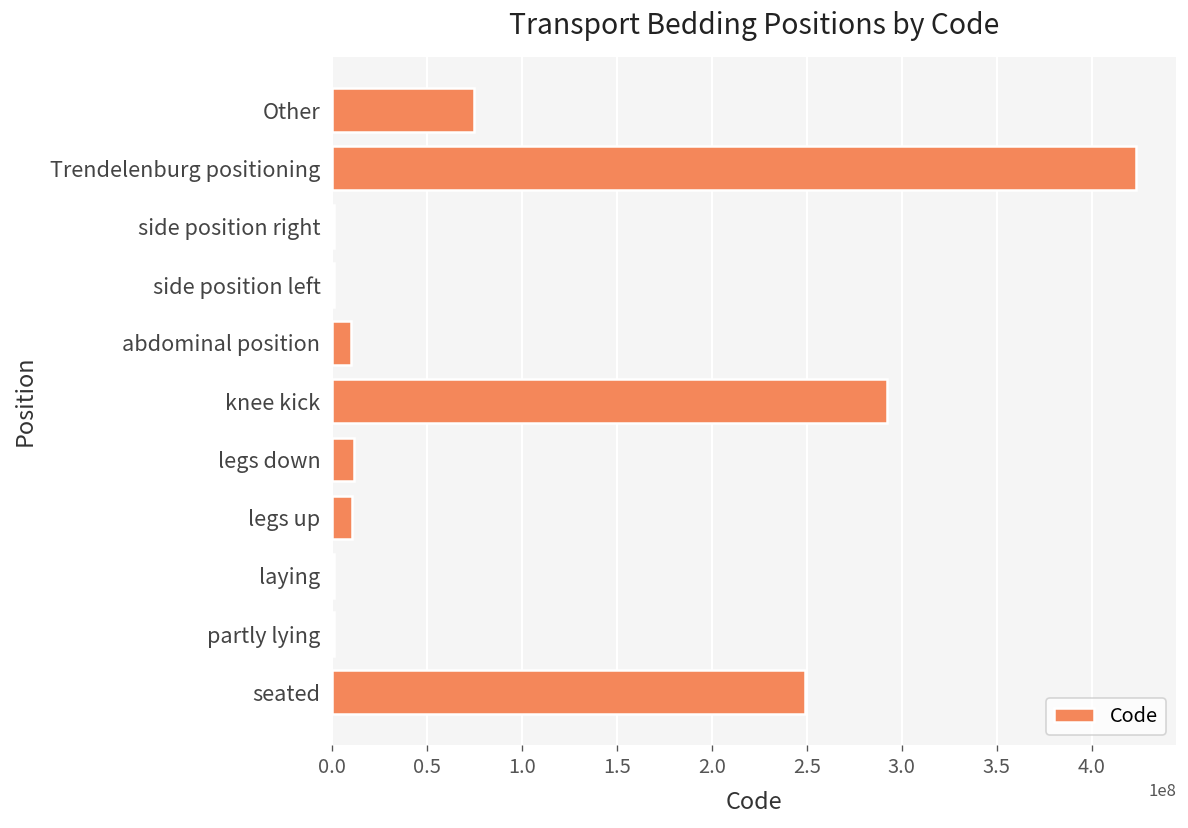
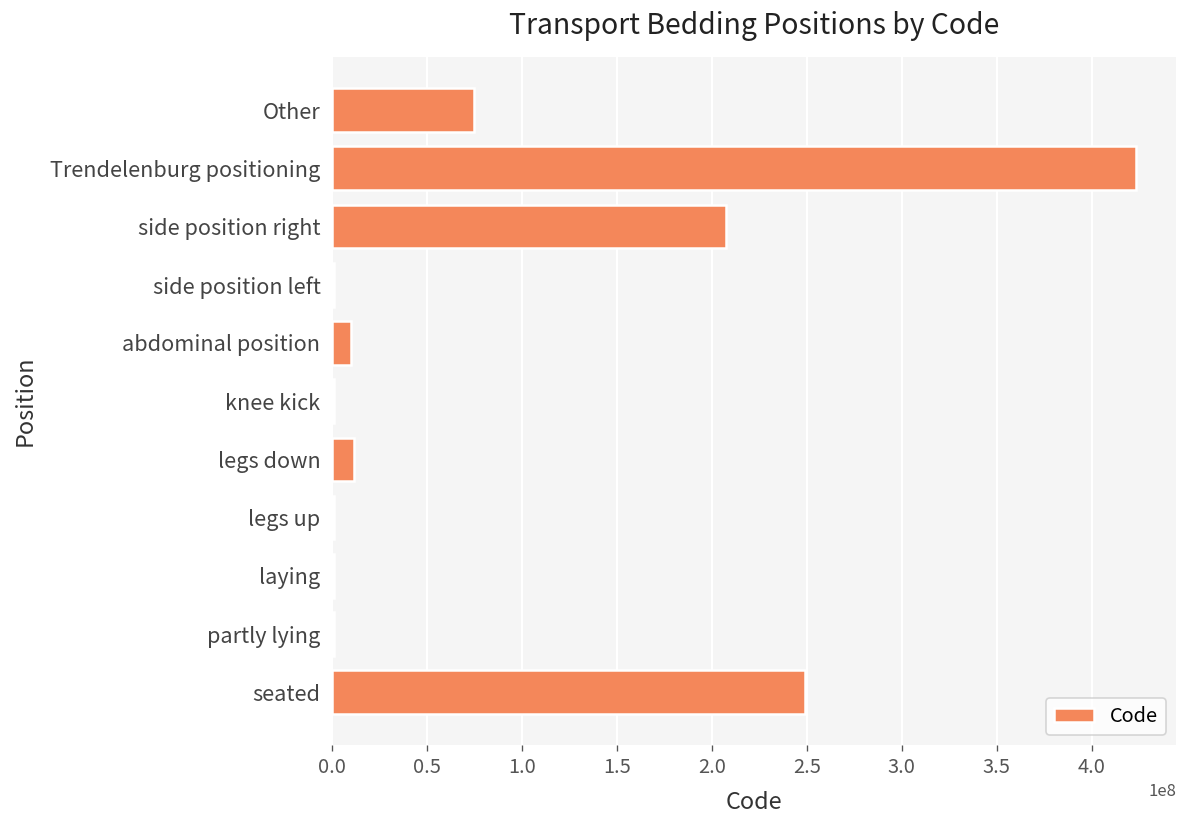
  {
    "Other": 75000000,
    "Trendelenburg positioning": 423000000,
-   "side position right": 1000000,
+   "side position right": 208000000,
    "abdominal position": 10000000,
-   "knee kick": 292000000,
+   "knee kick": 1000000,
    "legs down": 12000000,
-   "legs up": 11000000,
+   "legs up": 1000000,
    "seated": 249000000
  }
